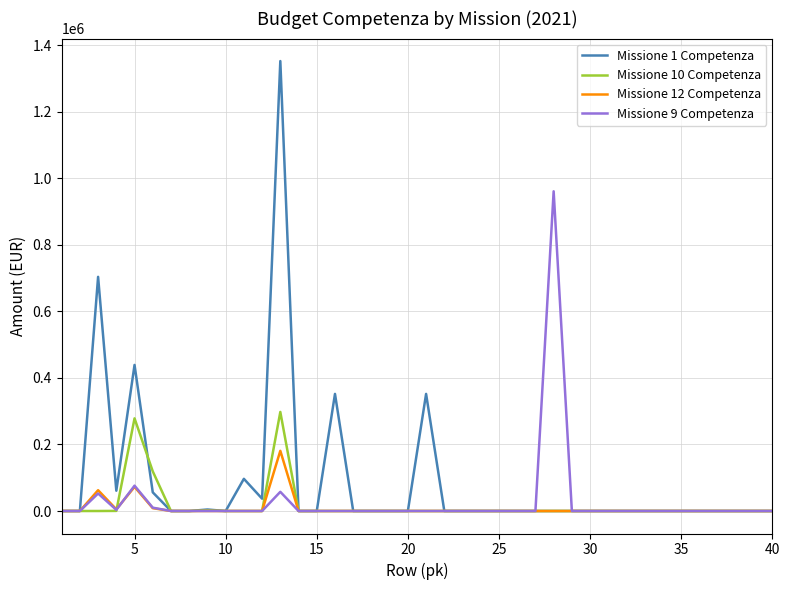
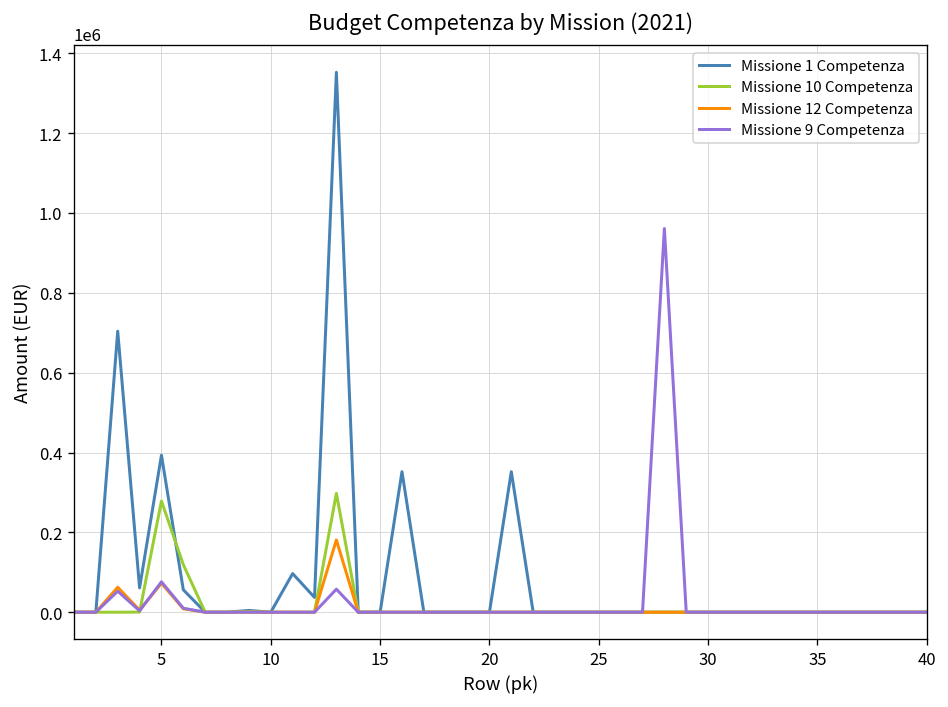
  {
    "Missione 1 Competenza": {
-     "5": 440000
+     "5": 390000
    },
    "Missione 10 Competenza": {
      "5": 280000
    }
  }
